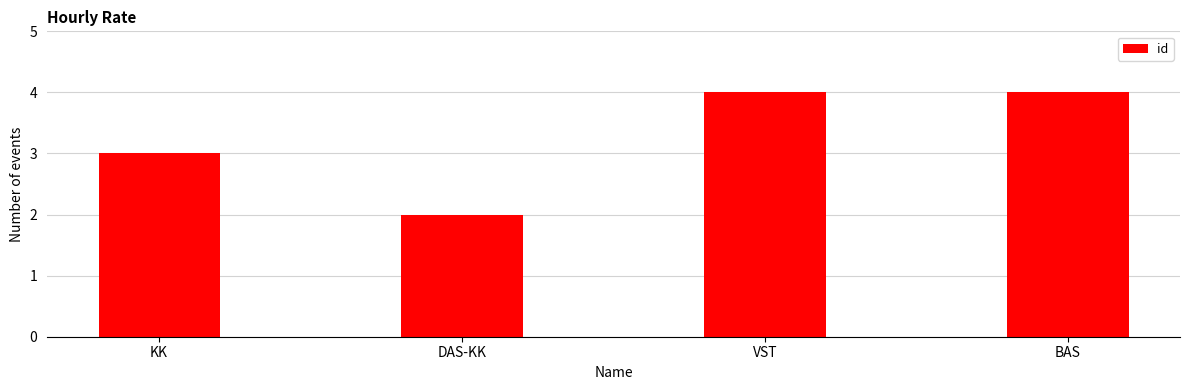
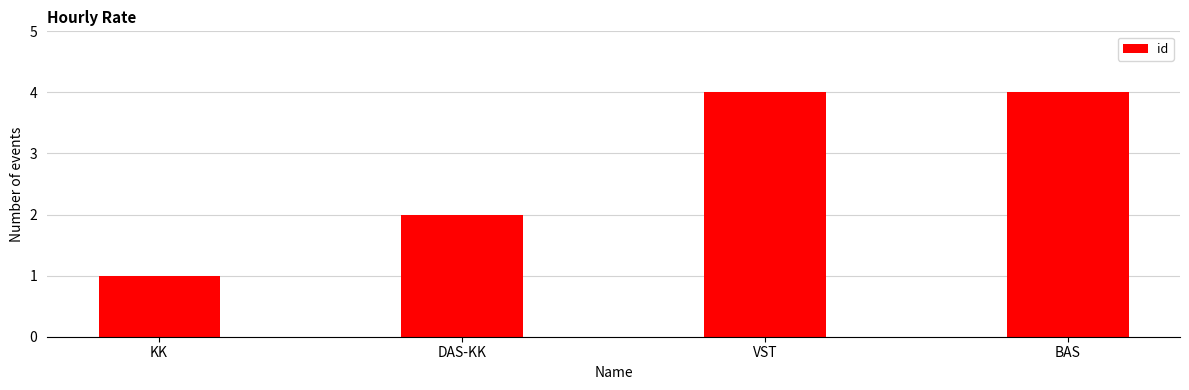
  {
-   "KK": 3,
+   "KK": 1,
    "DAS-KK": 2,
    "VST": 4,
    "BAS": 4
  }
